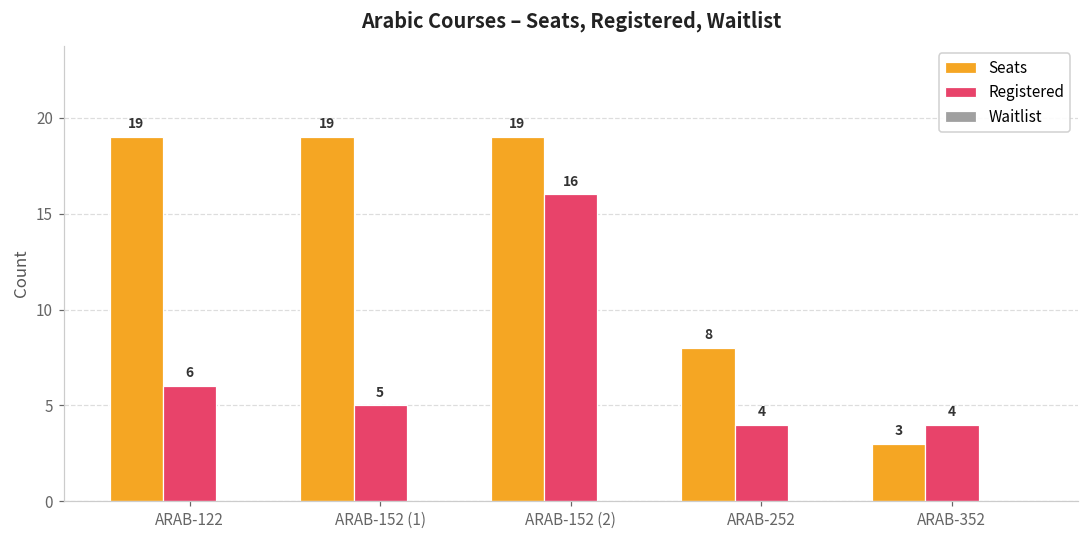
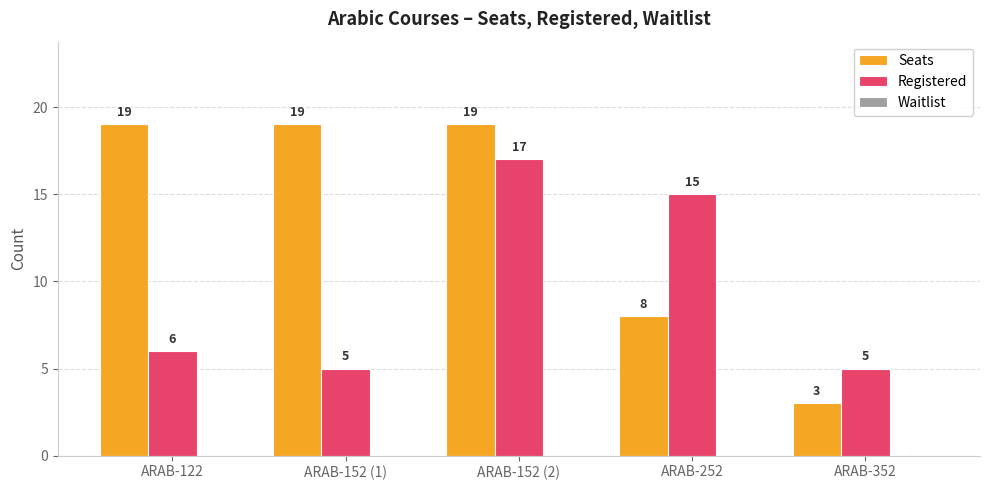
  {
    "Seats": {
      "ARAB-122": 19,
      "ARAB-152 (1)": 19,
      "ARAB-152 (2)": 19,
      "ARAB-252": 8,
      "ARAB-352": 3
    },
    "Registered": {
      "ARAB-122": 6,
      "ARAB-152 (1)": 5,
-     "ARAB-152 (2)": 16,
-     "ARAB-252": 4,
-     "ARAB-352": 4
+     "ARAB-152 (2)": 17,
+     "ARAB-252": 15,
+     "ARAB-352": 5
    },
    "Waitlist": {
      "ARAB-122": 0.0,
      "ARAB-152 (1)": 0.0,
      "ARAB-152 (2)": 0.0,
      "ARAB-252": 0.0,
      "ARAB-352": 0.0
    }
  }
